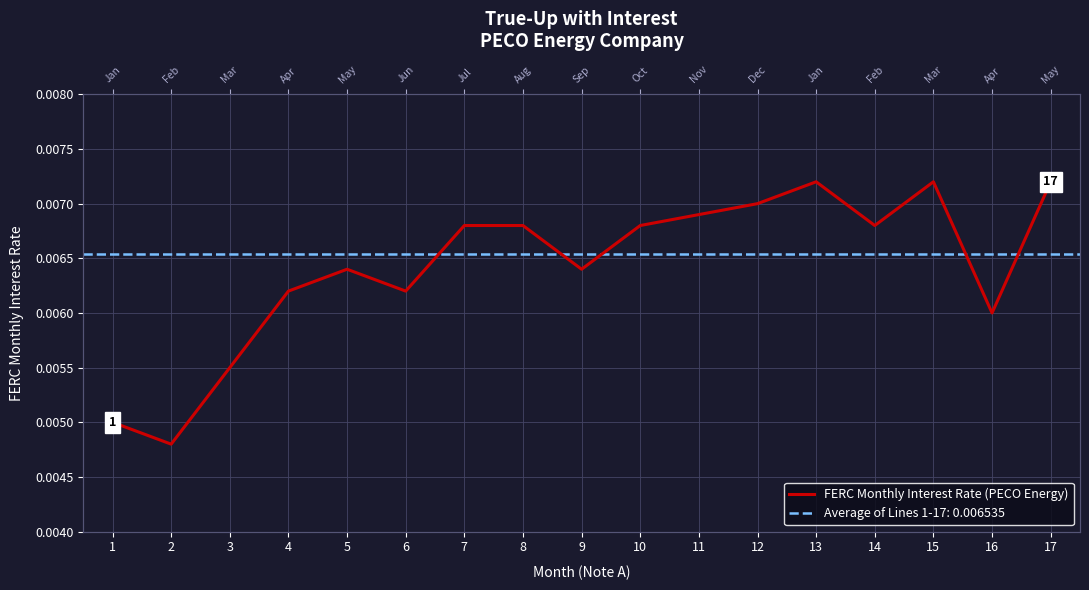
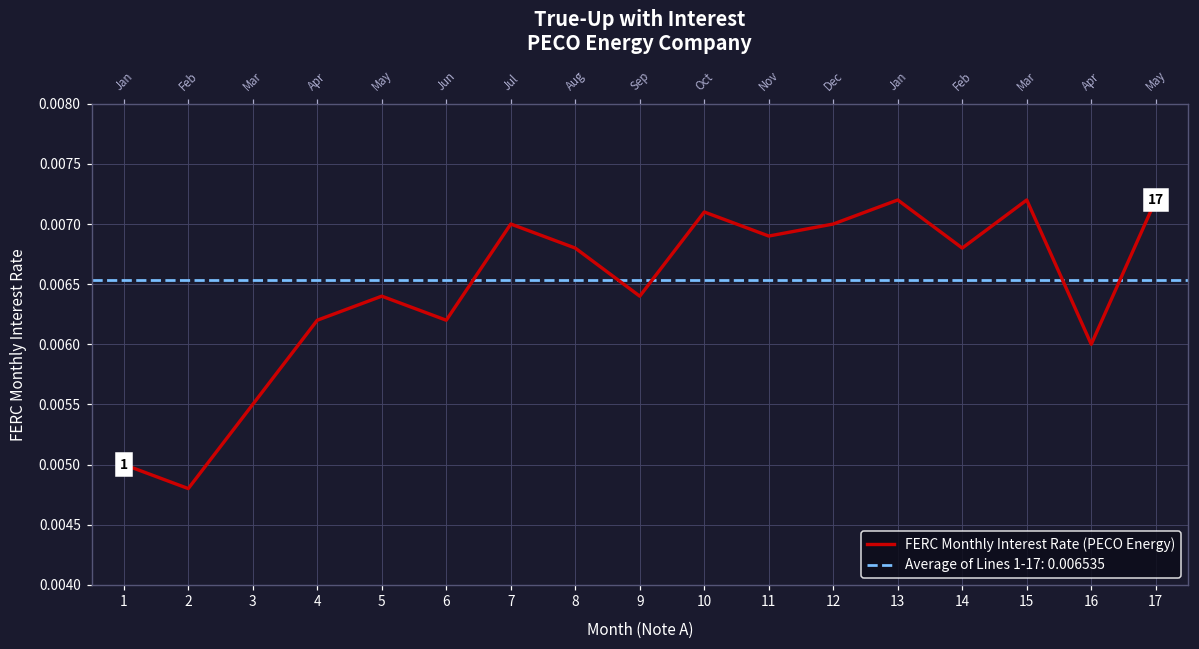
  {
    "2": 0.0048,
    "3": 0.0055,
    "4": 0.0062,
    "5": 0.0064,
    "6": 0.0062,
-   "7": 0.0068,
+   "7": 0.0070,
    "8": 0.0068,
    "9": 0.0064,
-   "10": 0.0068,
+   "10": 0.0071,
    "11": 0.0069,
    "12": 0.0070,
    "13": 0.0072,
    "14": 0.0068,
    "15": 0.0072,
    "16": 0.0060
  }
